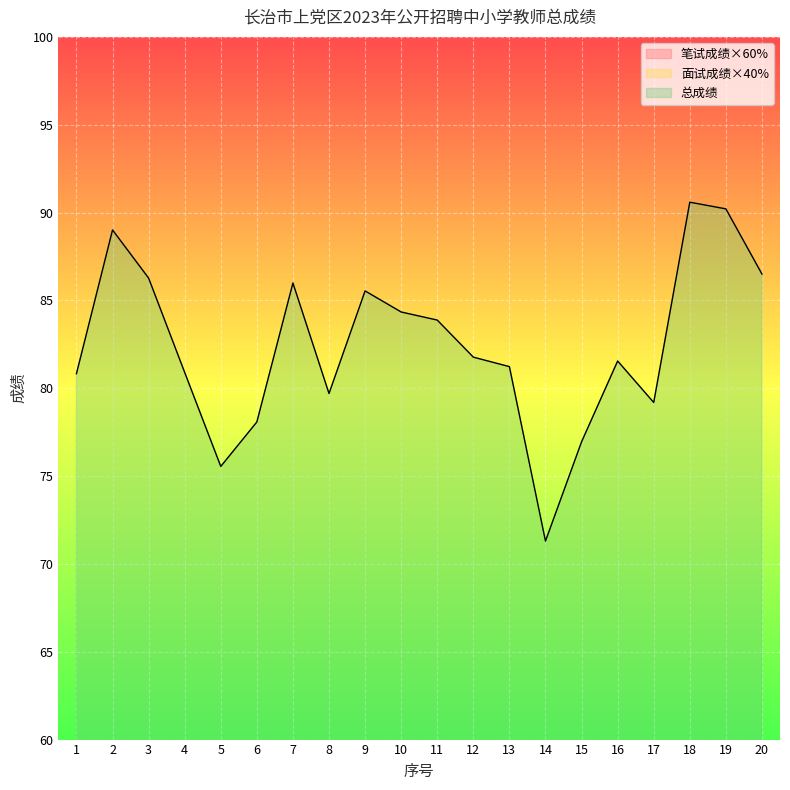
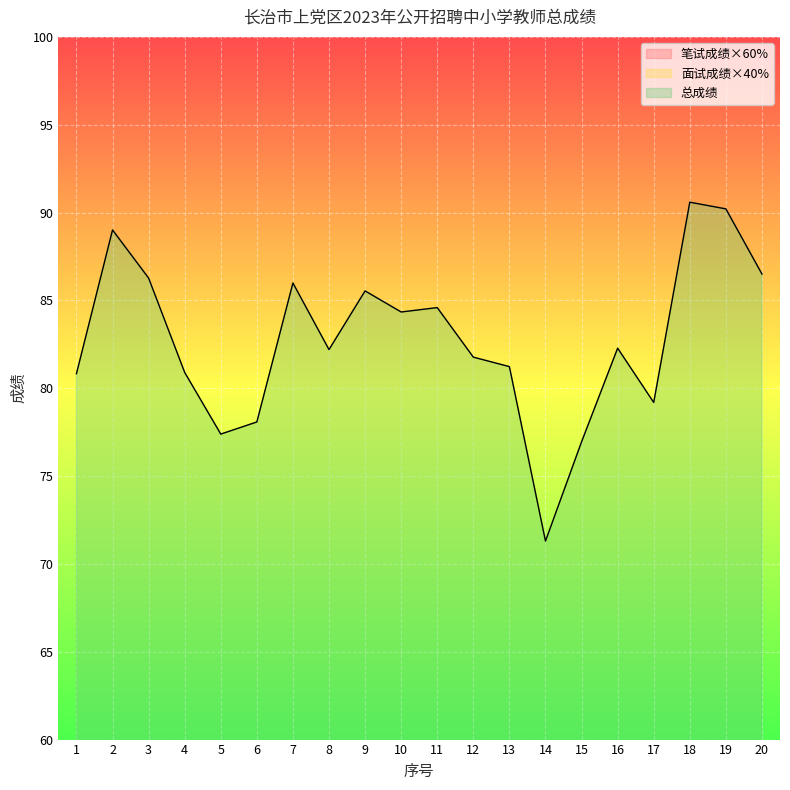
  {
    "总成绩": {
      "1": 80.8,
      "2": 89.0,
      "3": 86.3,
      "4": 80.9,
-     "5": 75.6,
+     "5": 77.4,
      "6": 78.1,
      "7": 86.0,
-     "8": 79.7,
+     "8": 82.2,
      "9": 85.5,
      "10": 84.3,
-     "11": 83.9,
+     "11": 84.6,
      "12": 81.8,
      "13": 81.2,
      "14": 71.3,
      "15": 77.0,
-     "16": 81.6,
+     "16": 82.3,
      "17": 79.2,
      "18": 90.6,
      "19": 90.2,
      "20": 86.5
    }
  }
